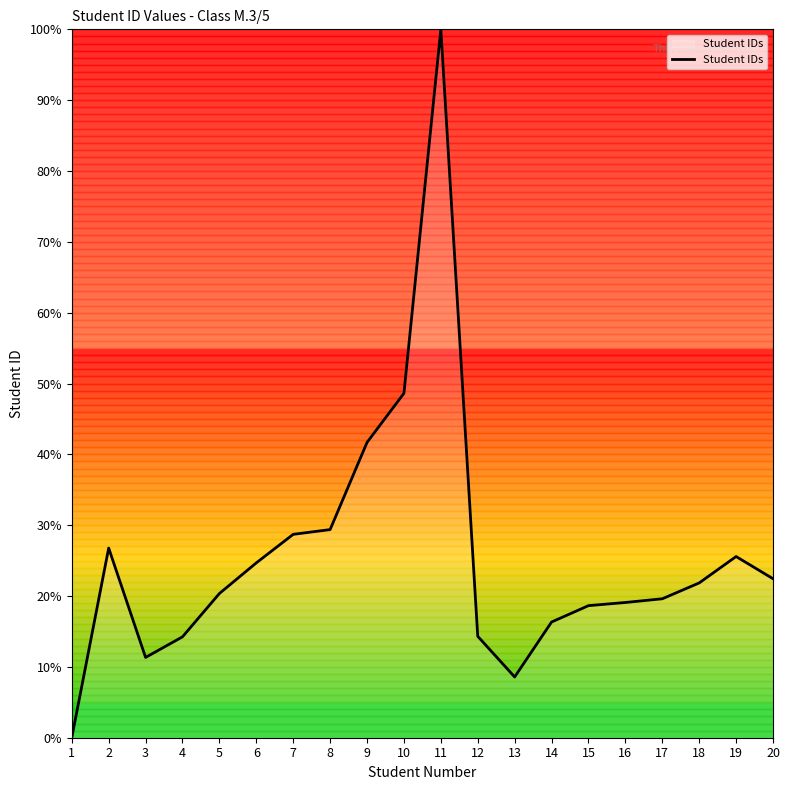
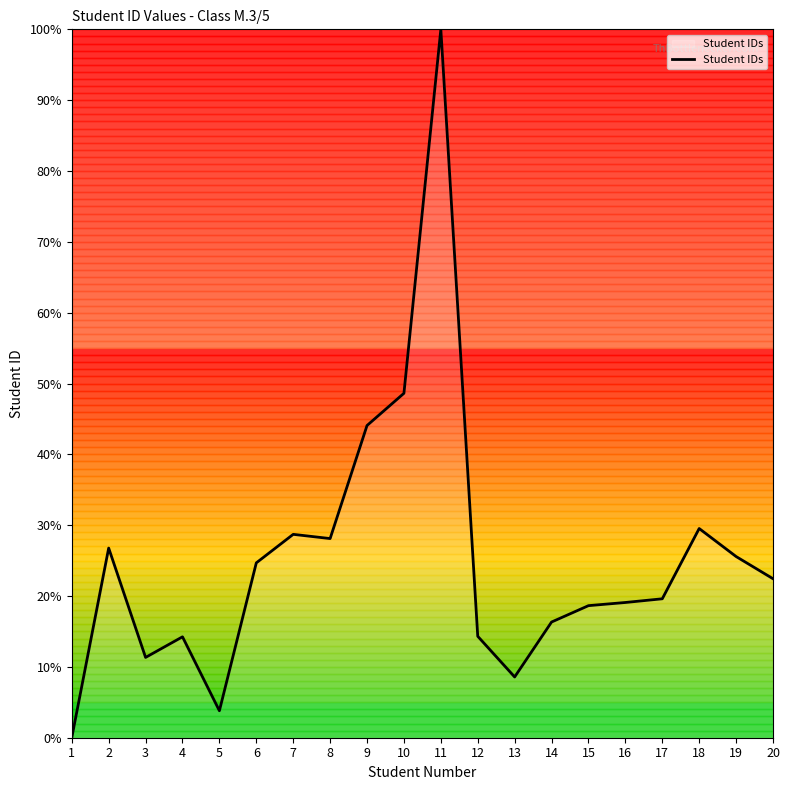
  {
    "1": "0%",
    "2": "27%",
    "3": "11%",
    "4": "14%",
-   "5": "20%",
+   "5": "4%",
    "6": "25%",
    "7": "29%",
-   "8": "29%",
-   "9": "42%",
+   "8": "28%",
+   "9": "44%",
    "10": "49%",
    "11": "100%",
    "12": "14%",
    "13": "9%",
    "14": "16%",
    "15": "19%",
    "16": "19%",
    "17": "20%",
-   "18": "22%",
+   "18": "30%",
    "19": "26%",
    "20": "22%"
  }
